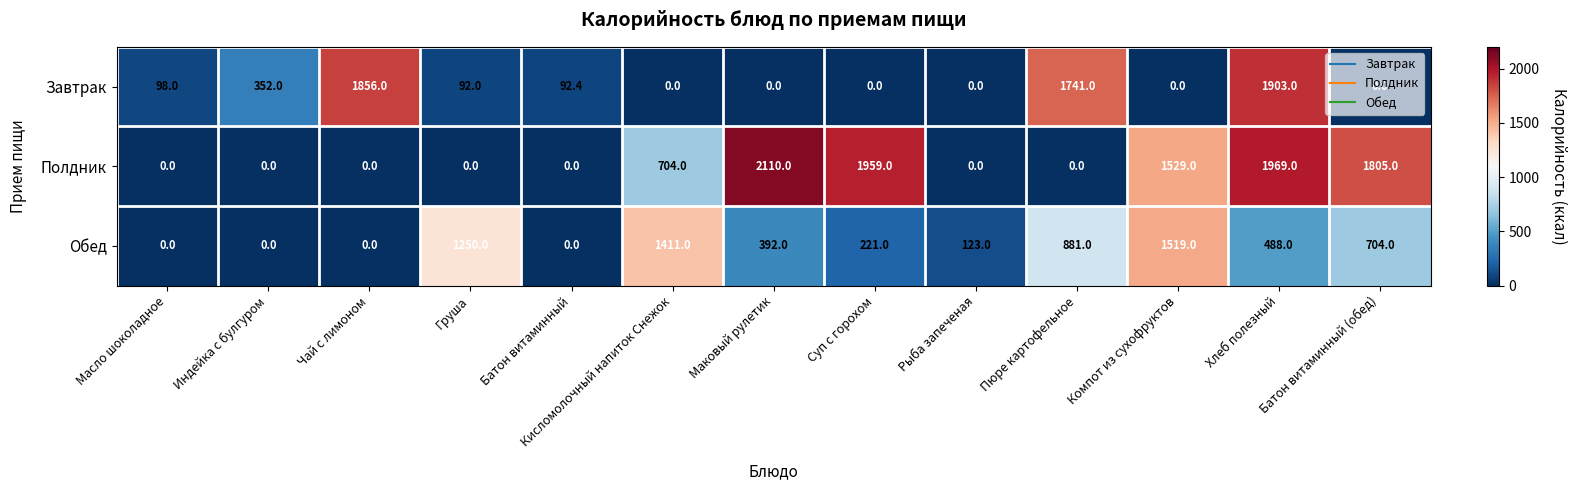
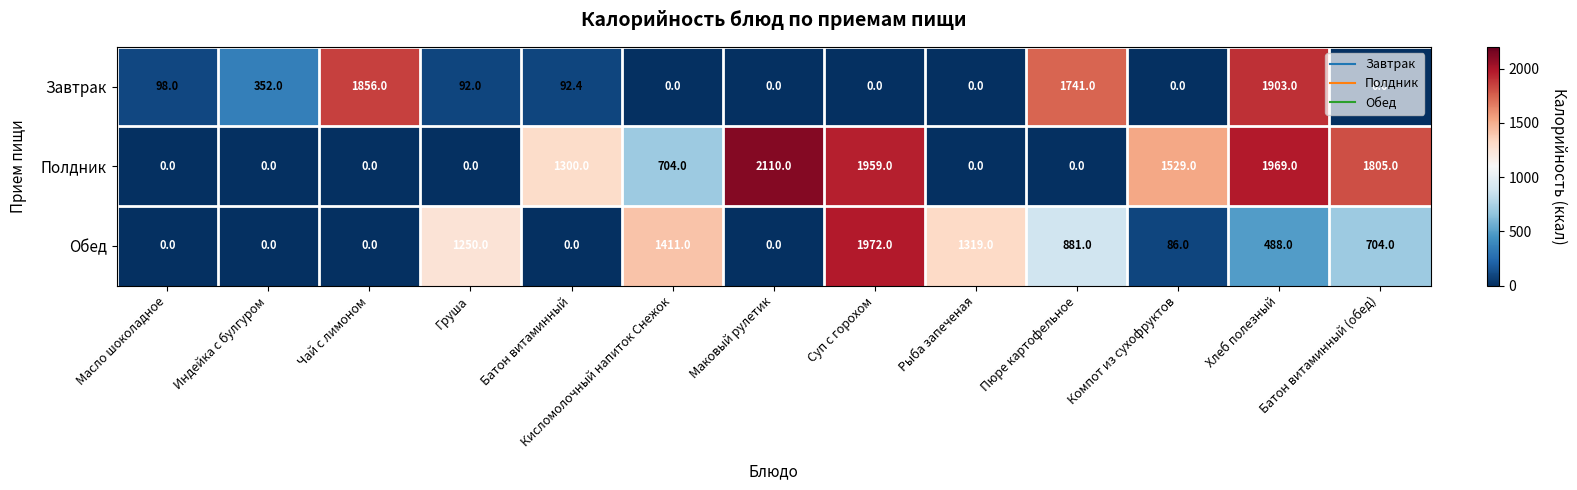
  {
    "Завтрак": {
      "Масло шоколадное": 98.0,
      "Индейка с булгуром": 352.0,
      "Чай с лимоном": 1856.0,
      "Груша": 92.0,
      "Батон витаминный": 92.4,
      "Кисломолочный напиток Снежок": 0.0,
      "Маковый рулетик": 0.0,
      "Суп с горохом": 0.0,
      "Рыба запеченая": 0.0,
      "Пюре картофельное": 1741.0,
      "Компот из сухофруктов": 0.0,
      "Хлеб полезный": 1903.0
    },
    "Полдник": {
      "Масло шоколадное": 0.0,
      "Индейка с булгуром": 0.0,
      "Чай с лимоном": 0.0,
      "Груша": 0.0,
-     "Батон витаминный": 0.0,
+     "Батон витаминный": 1300.0,
      "Кисломолочный напиток Снежок": 704.0,
      "Маковый рулетик": 2110.0,
      "Суп с горохом": 1959.0,
      "Рыба запеченая": 0.0,
      "Пюре картофельное": 0.0,
      "Компот из сухофруктов": 1529.0,
      "Хлеб полезный": 1969.0,
      "Батон витаминный (обед)": 1805.0
    },
    "Обед": {
      "Масло шоколадное": 0.0,
      "Индейка с булгуром": 0.0,
      "Чай с лимоном": 0.0,
      "Батон витаминный": 0.0,
      "Кисломолочный напиток Снежок": 1411.0,
-     "Маковый рулетик": 392.0,
-     "Суп с горохом": 221.0,
-     "Рыба запеченая": 123.0,
+     "Маковый рулетик": 0.0,
+     "Суп с горохом": 1972.0,
+     "Рыба запеченая": 1319.0,
      "Пюре картофельное": 881.0,
-     "Компот из сухофруктов": 1519.0,
+     "Компот из сухофруктов": 86.0,
      "Хлеб полезный": 488.0,
      "Батон витаминный (обед)": 704.0
    }
  }
